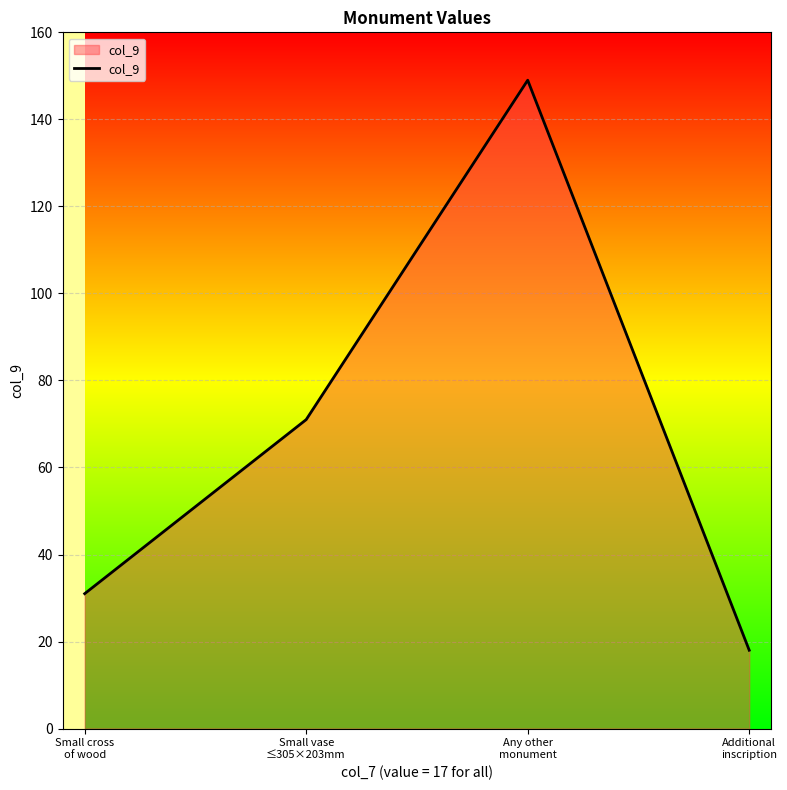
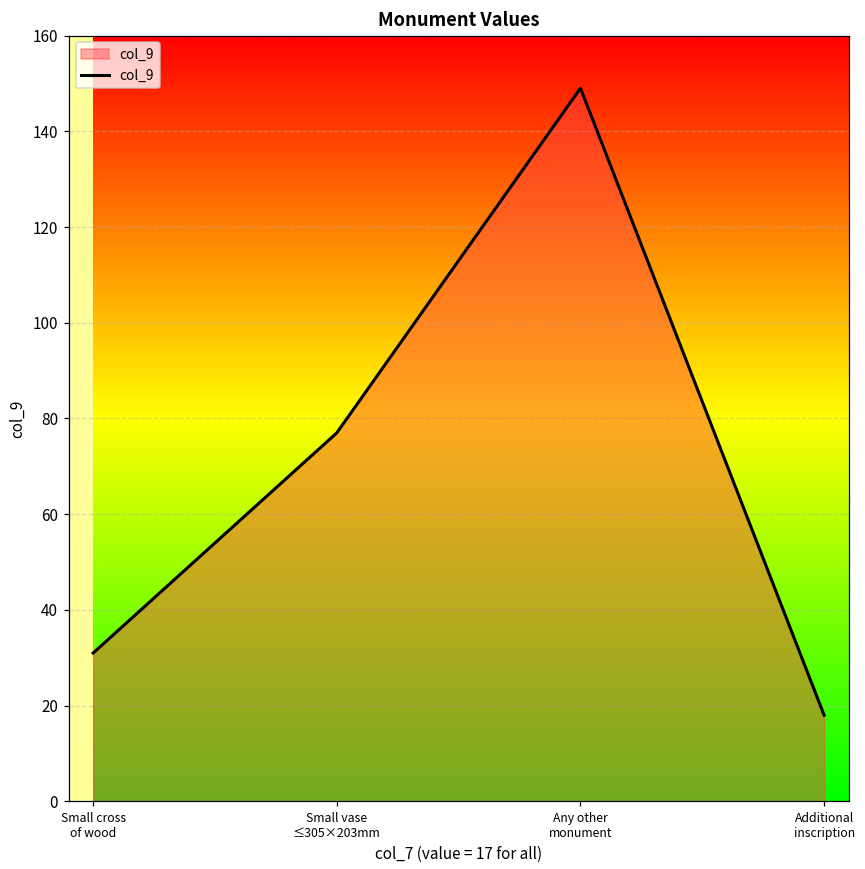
  {
    "Small cross of wood": 31,
-   "Small vase ≤305×203mm": 71,
+   "Small vase ≤305×203mm": 77,
    "Any other monument": 149,
    "Additional inscription": 18
  }
